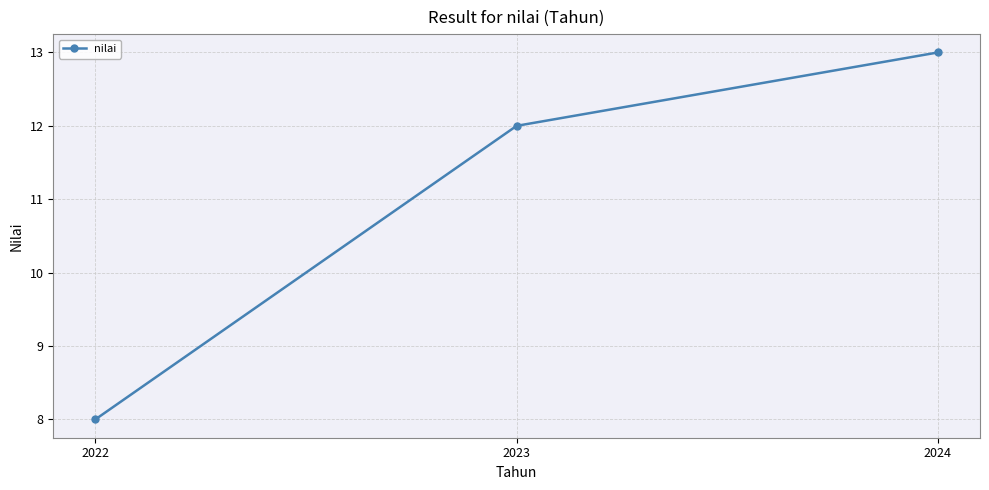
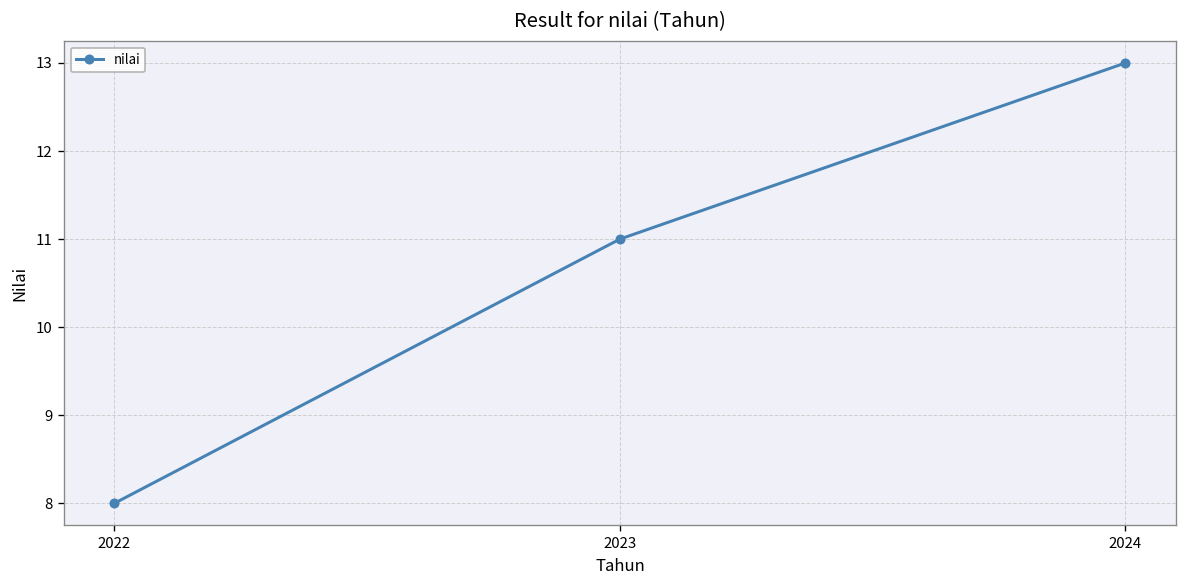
  {
    "2022": 8,
-   "2023": 12,
+   "2023": 11,
    "2024": 13
  }
